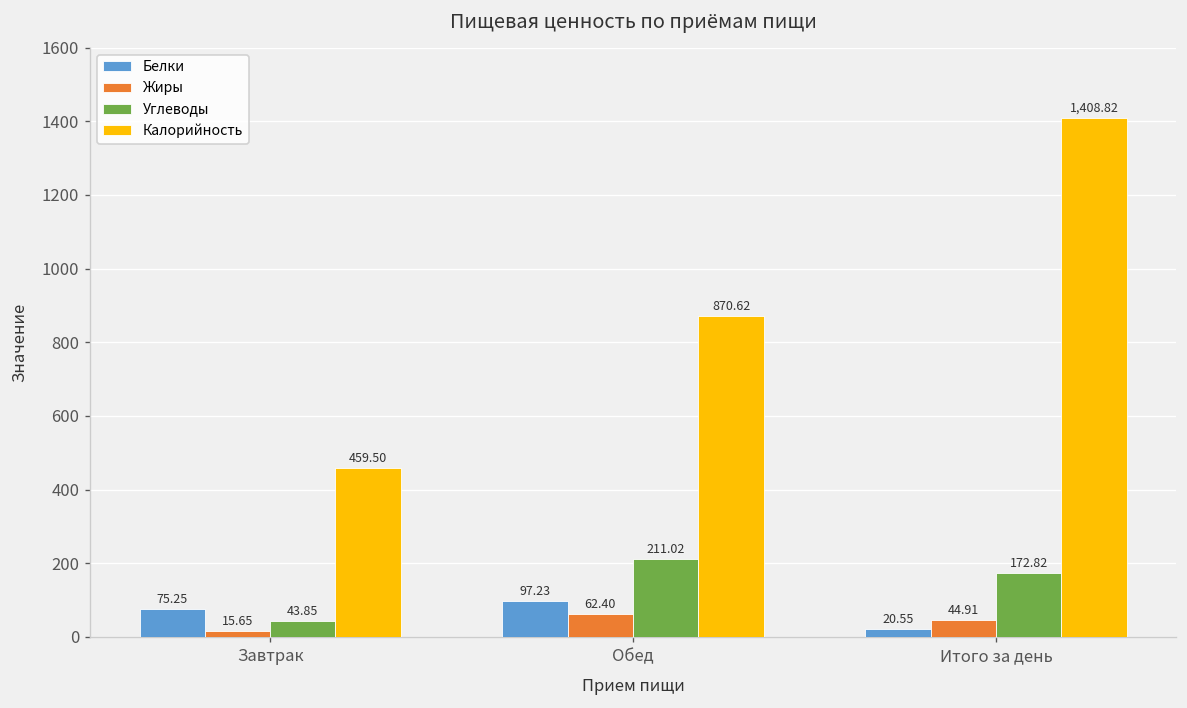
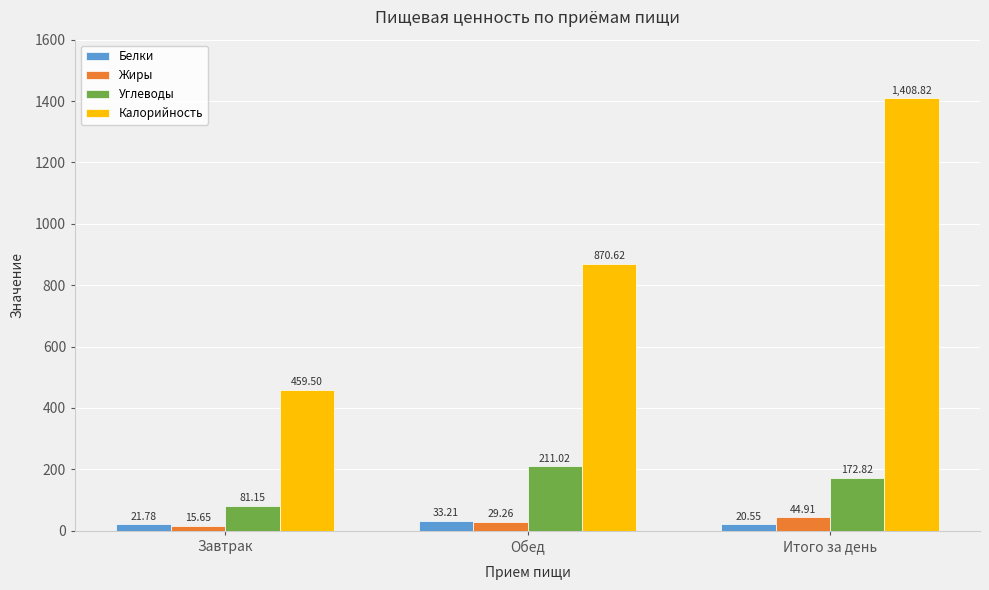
  {
    "Белки": {
-     "Завтрак": "75.25",
-     "Обед": "97.23",
+     "Завтрак": "21.78",
+     "Обед": "33.21",
      "Итого за день": "20.55"
    },
    "Жиры": {
      "Завтрак": "15.65",
-     "Обед": "62.40",
+     "Обед": "29.26",
      "Итого за день": "44.91"
    },
    "Углеводы": {
-     "Завтрак": "43.85",
+     "Завтрак": "81.15",
      "Обед": "211.02",
      "Итого за день": "172.82"
    },
    "Калорийность": {
      "Завтрак": "459.50",
      "Обед": "870.62",
      "Итого за день": "1,408.82"
    }
  }
